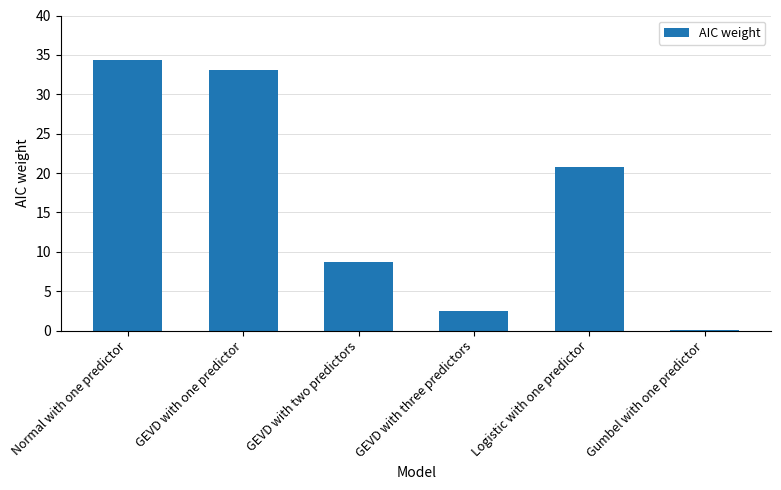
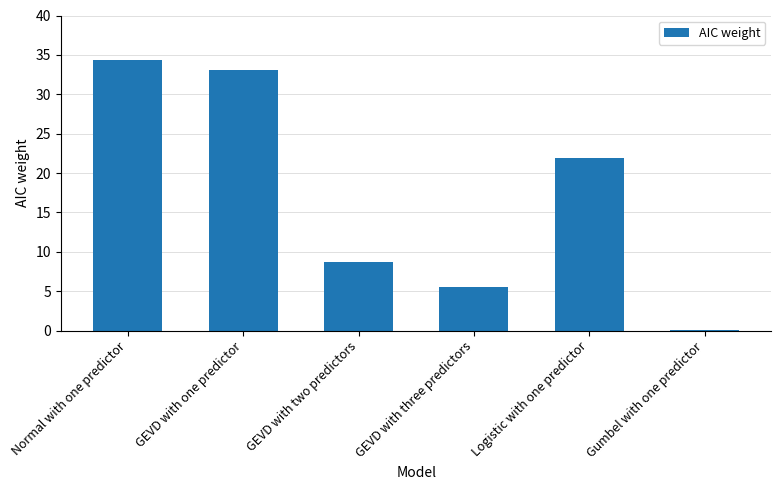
  {
    "Normal with one predictor": 34,
    "GEVD with one predictor": 33,
    "GEVD with two predictors": 9,
-   "GEVD with three predictors": 3,
-   "Logistic with one predictor": 21
+   "GEVD with three predictors": 6,
+   "Logistic with one predictor": 22
  }
